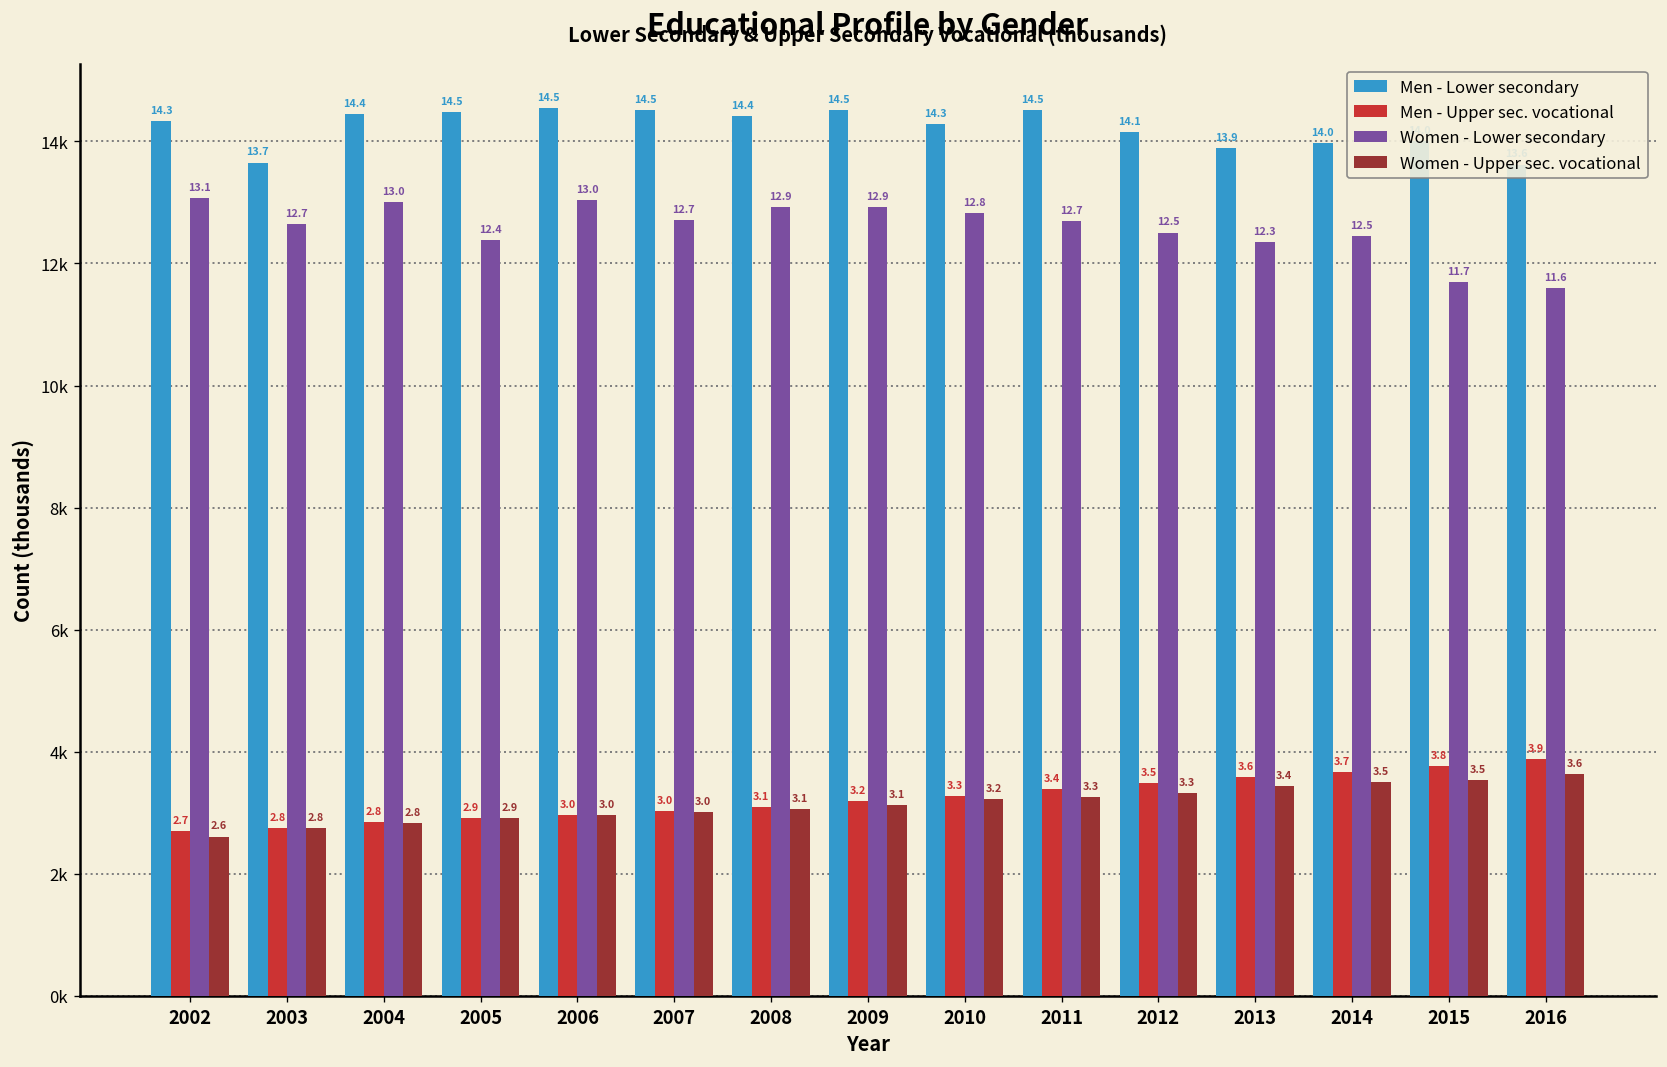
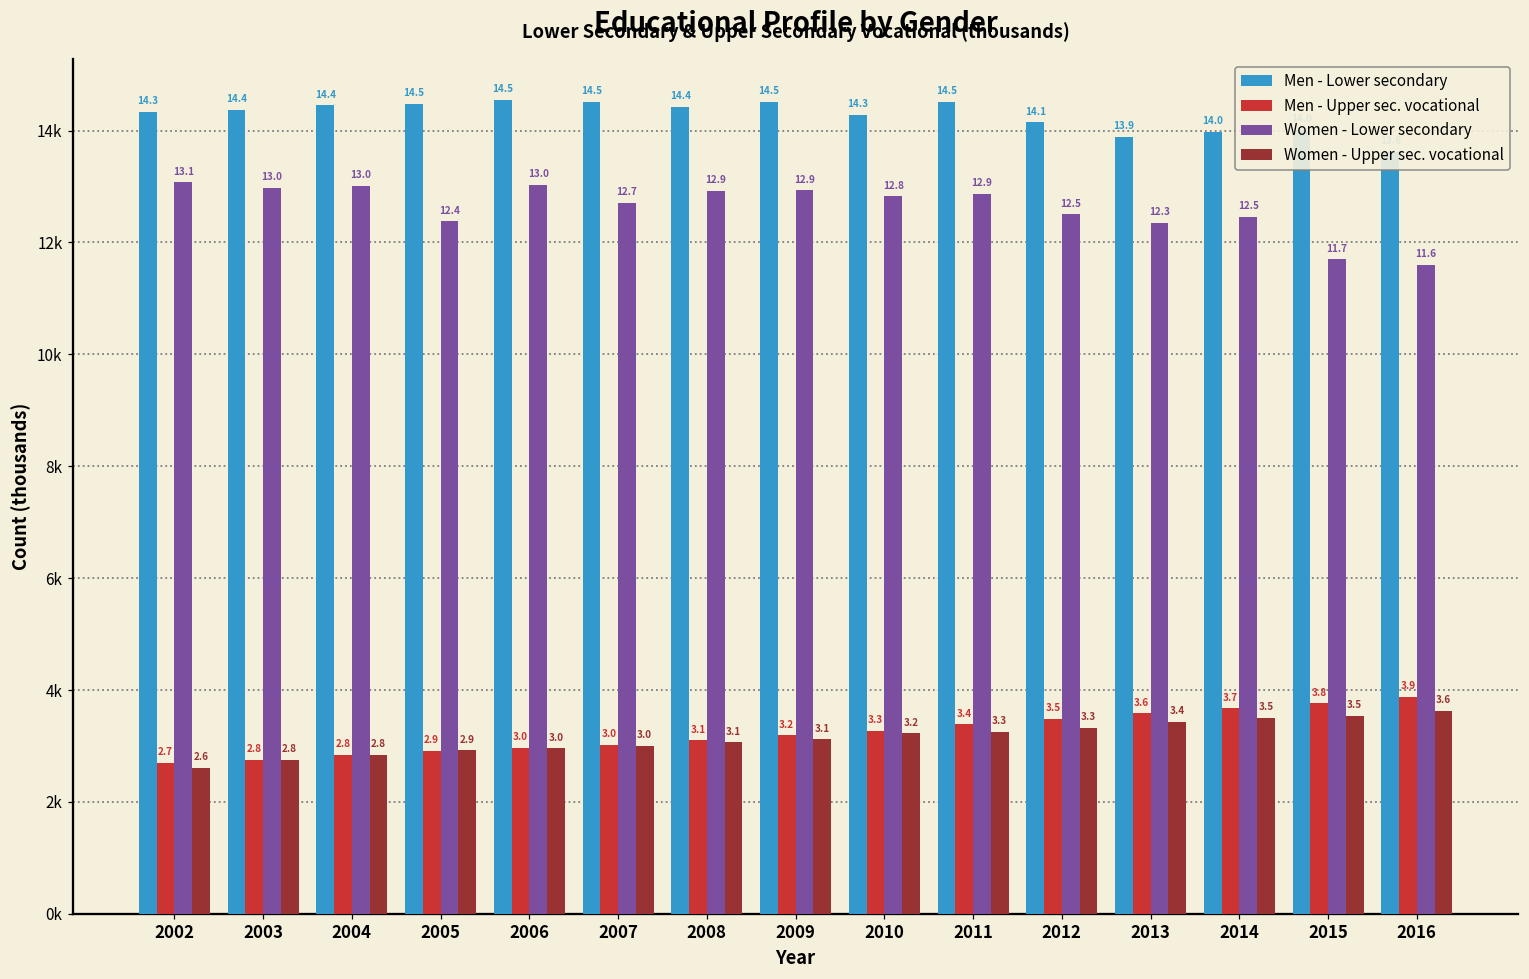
  {
    "Men - Lower secondary": {
      "2002": 14.3,
-     "2003": 13.7,
+     "2003": 14.4,
      "2004": 14.4,
      "2005": 14.5,
      "2006": 14.5,
      "2007": 14.5,
      "2008": 14.4,
      "2009": 14.5,
      "2010": 14.3,
      "2011": 14.5,
      "2012": 14.1,
      "2013": 13.9,
      "2014": 14.0
    },
    "Women - Lower secondary": {
      "2002": 13.1,
-     "2003": 12.7,
+     "2003": 13.0,
      "2004": 13.0,
      "2005": 12.4,
      "2006": 13.0,
      "2007": 12.7,
      "2008": 12.9,
      "2009": 12.9,
      "2010": 12.8,
-     "2011": 12.7,
+     "2011": 12.9,
      "2012": 12.5,
      "2013": 12.3,
      "2014": 12.5,
      "2015": 11.7,
      "2016": 11.6
    }
  }
